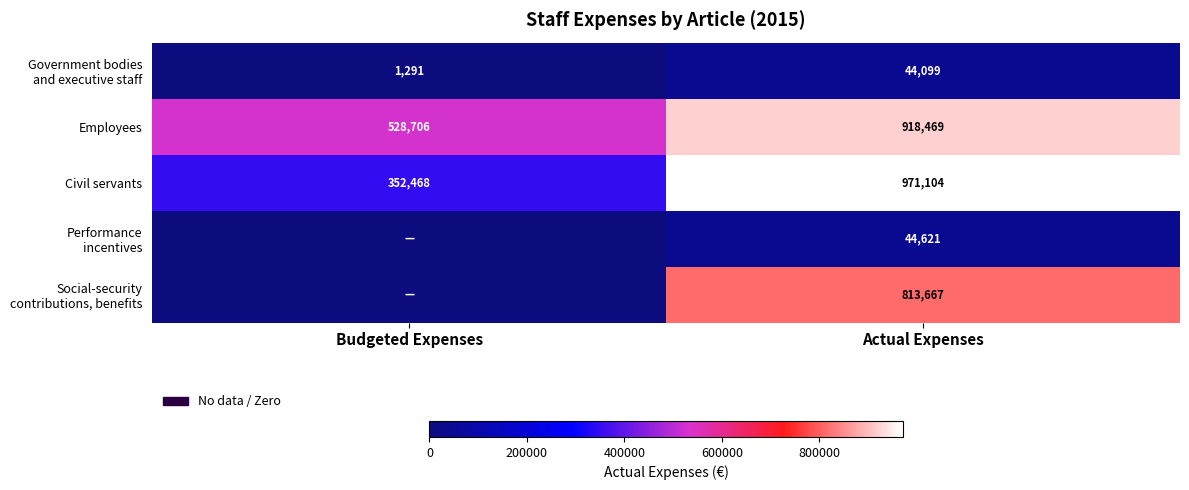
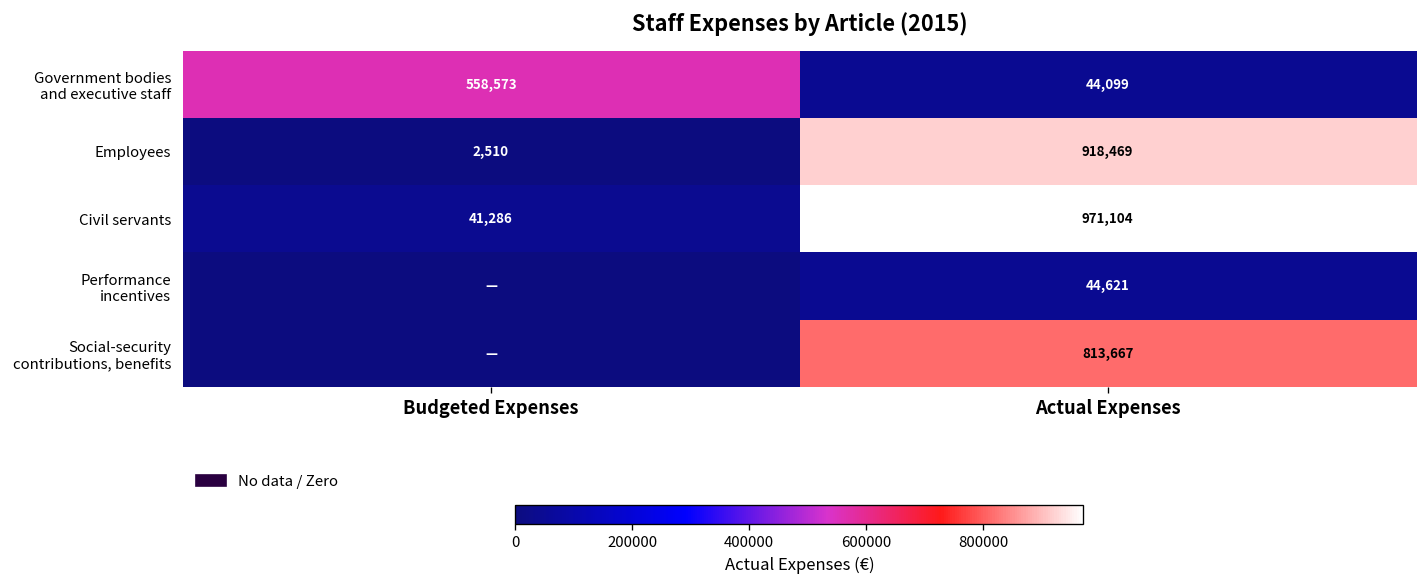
  {
    "Government bodies and executive staff": {
-     "Budgeted Expenses": "1,291",
+     "Budgeted Expenses": "558,573",
      "Actual Expenses": "44,099"
    },
    "Employees": {
-     "Budgeted Expenses": "528,706",
+     "Budgeted Expenses": "2,510",
      "Actual Expenses": "918,469"
    },
    "Civil servants": {
-     "Budgeted Expenses": "352,468",
+     "Budgeted Expenses": "41,286",
      "Actual Expenses": "971,104"
    },
    "Performance incentives": {
      "Actual Expenses": "44,621"
    },
    "Social-security contributions, benefits": {
      "Actual Expenses": "813,667"
    }
  }
